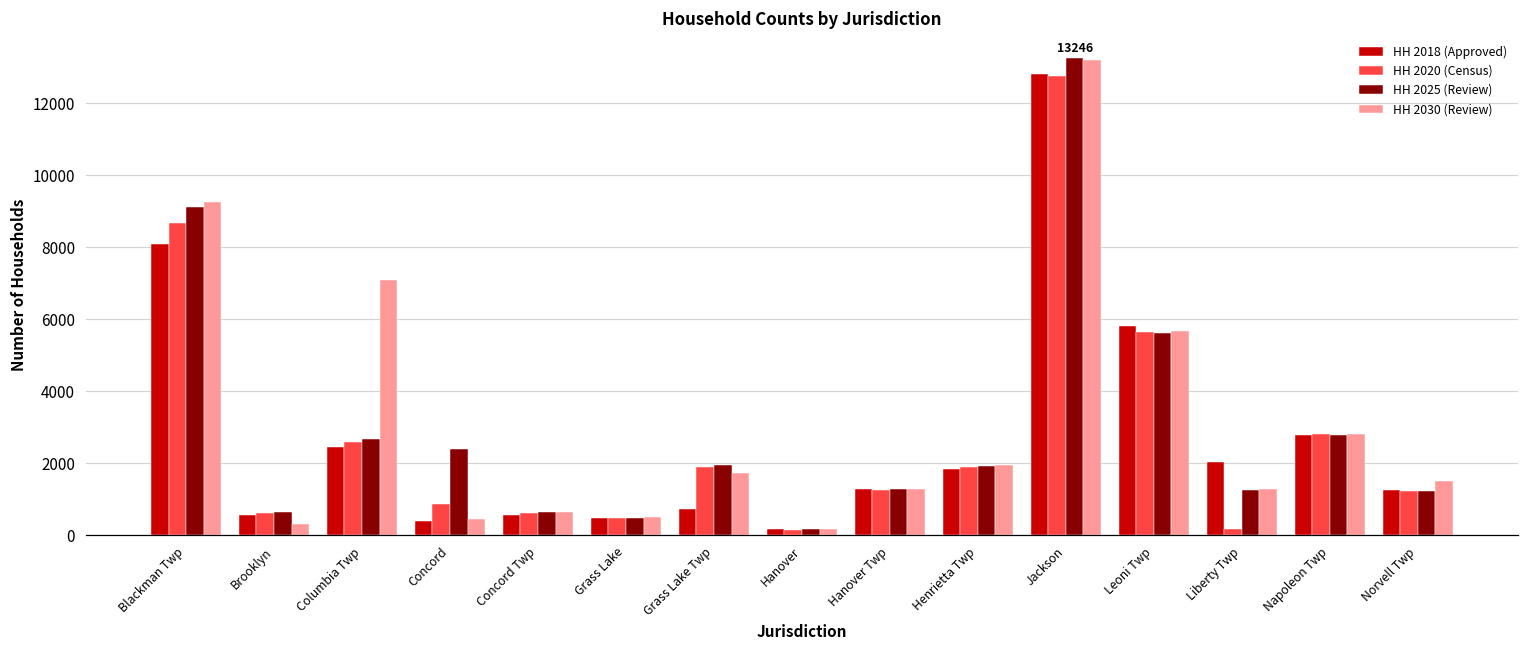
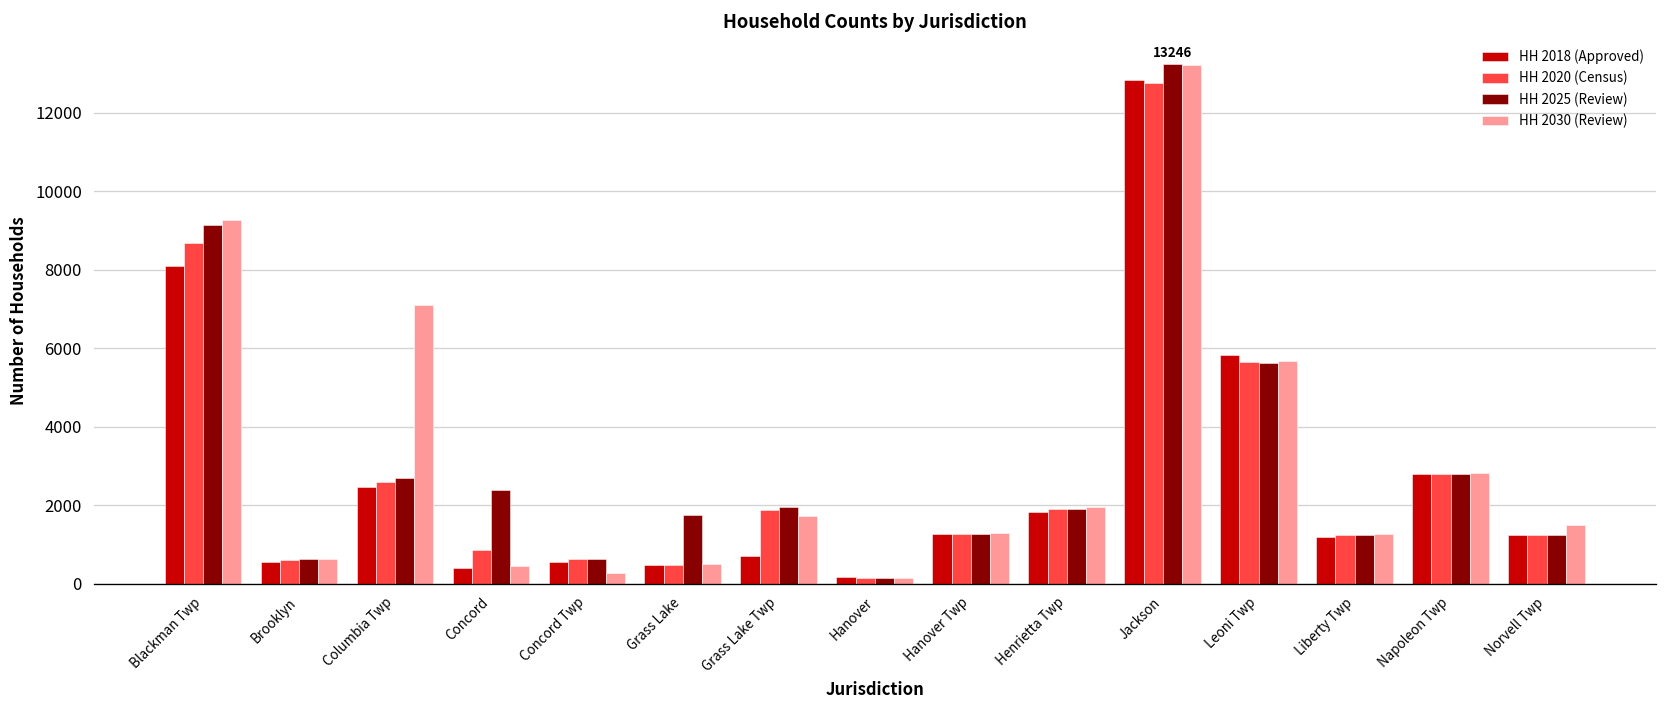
  {
    "HH 2018 (Approved)": {
      "Blackman Twp": 8100,
      "Brooklyn": 600,
      "Columbia Twp": 2500,
      "Concord": 400,
      "Concord Twp": 600,
      "Grass Lake": 500,
      "Grass Lake Twp": 700,
      "Hanover": 200,
      "Hanover Twp": 1300,
      "Henrietta Twp": 1800,
      "Jackson": 12800,
      "Leoni Twp": 5800,
-     "Liberty Twp": 2000,
+     "Liberty Twp": 1200,
      "Napoleon Twp": 2800,
      "Norvell Twp": 1300
    },
    "HH 2020 (Census)": {
      "Blackman Twp": 8700,
      "Brooklyn": 600,
      "Columbia Twp": 2600,
      "Concord": 900,
      "Concord Twp": 600,
      "Grass Lake": 500,
      "Grass Lake Twp": 1900,
      "Hanover": 200,
      "Hanover Twp": 1300,
      "Henrietta Twp": 1900,
      "Jackson": 12800,
      "Leoni Twp": 5600,
-     "Liberty Twp": 200,
+     "Liberty Twp": 1200,
      "Napoleon Twp": 2800,
      "Norvell Twp": 1200
    },
    "HH 2025 (Review)": {
      "Blackman Twp": 9100,
      "Brooklyn": 600,
      "Columbia Twp": 2700,
      "Concord": 2400,
      "Concord Twp": 600,
-     "Grass Lake": 500,
+     "Grass Lake": 1800,
      "Grass Lake Twp": 2000,
      "Hanover": 200,
      "Hanover Twp": 1300,
      "Henrietta Twp": 1900,
      "Leoni Twp": 5600,
      "Liberty Twp": 1300,
      "Napoleon Twp": 2800,
      "Norvell Twp": 1200
    },
    "HH 2030 (Review)": {
      "Blackman Twp": 9300,
-     "Brooklyn": 300,
+     "Brooklyn": 600,
      "Columbia Twp": 7100,
      "Concord": 400,
-     "Concord Twp": 600,
+     "Concord Twp": 300,
      "Grass Lake": 500,
      "Grass Lake Twp": 1700,
      "Hanover": 200,
      "Hanover Twp": 1300,
      "Henrietta Twp": 1900,
      "Jackson": 13200,
      "Leoni Twp": 5700,
      "Liberty Twp": 1300,
      "Napoleon Twp": 2800,
      "Norvell Twp": 1500
    }
  }
